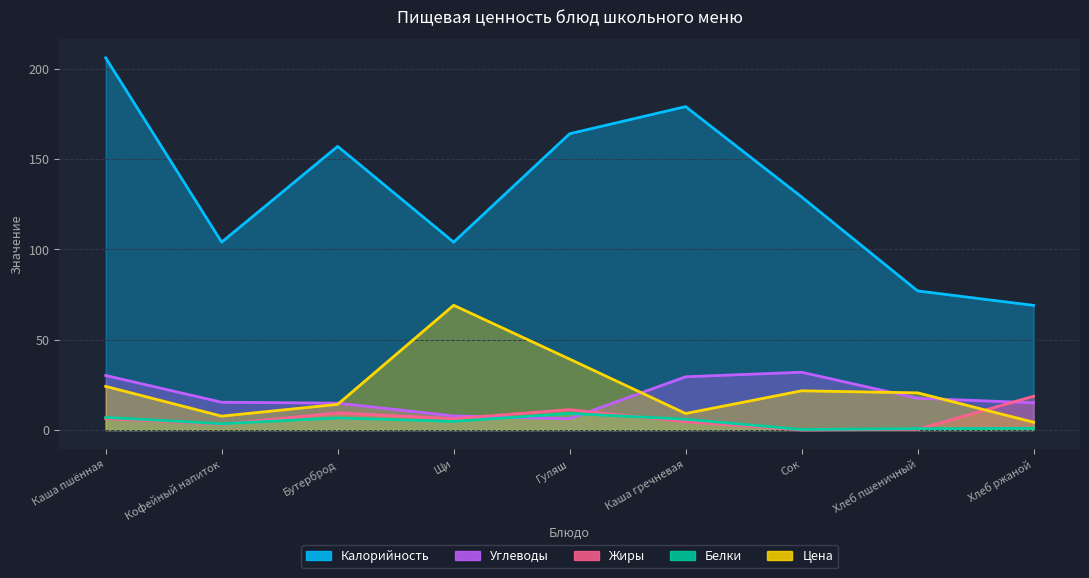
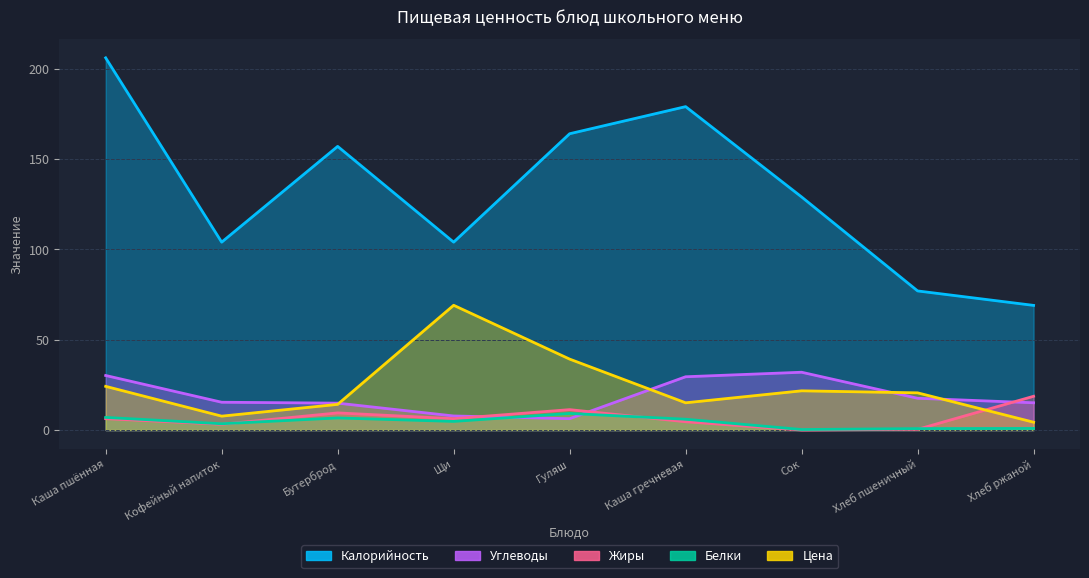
  {
    "Углеводы": {
      "Каша пшённая": 30,
      "Кофейный напиток": 15,
      "Щи": 8,
      "Гуляш": 6,
      "Каша гречневая": 30,
      "Сок": 32,
      "Хлеб пшеничный": 18,
      "Хлеб ржаной": 15
    },
    "Жиры": {
      "Бутерброд": 10,
      "Щи": 6,
      "Гуляш": 11,
      "Хлеб ржаной": 19
    },
    "Цена": {
      "Каша пшённая": 24,
      "Кофейный напиток": 8,
      "Щи": 69,
      "Гуляш": 39,
-     "Каша гречневая": 9,
+     "Каша гречневая": 15,
      "Сок": 22,
      "Хлеб пшеничный": 21,
      "Хлеб ржаной": 4
    }
  }
